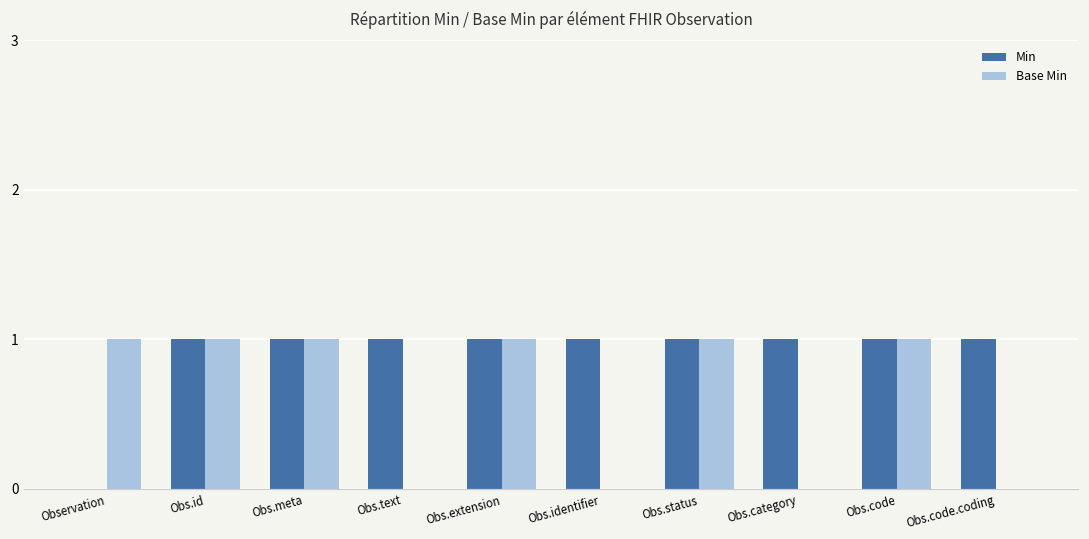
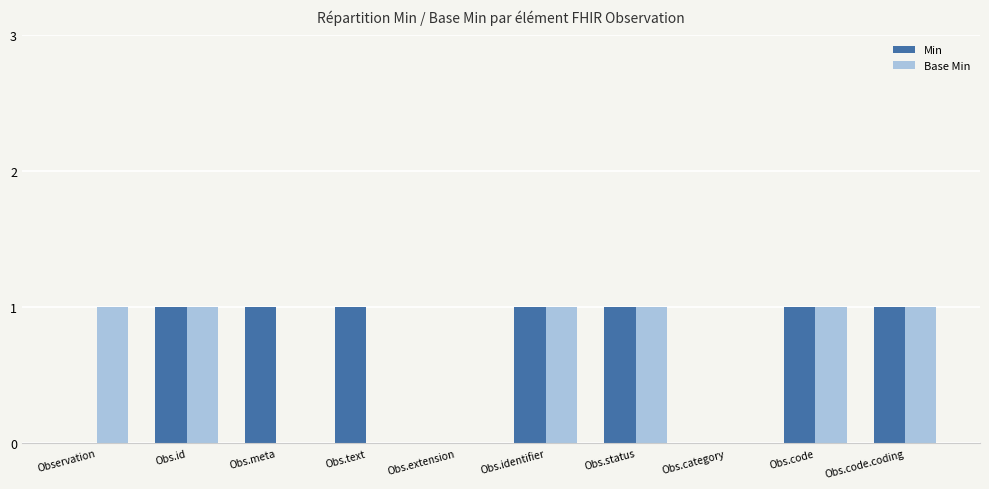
  {
    "Min": {
      "Observation": 0,
      "Obs.id": 1,
      "Obs.meta": 1,
      "Obs.text": 1,
-     "Obs.extension": 1,
+     "Obs.extension": 0,
      "Obs.identifier": 1,
      "Obs.status": 1,
-     "Obs.category": 1,
+     "Obs.category": 0,
      "Obs.code": 1,
      "Obs.code.coding": 1
    },
    "Base Min": {
      "Observation": 1,
      "Obs.id": 1,
-     "Obs.meta": 1,
+     "Obs.meta": 0,
      "Obs.text": 0,
-     "Obs.extension": 1,
-     "Obs.identifier": 0,
+     "Obs.extension": 0,
+     "Obs.identifier": 1,
      "Obs.status": 1,
      "Obs.category": 0,
      "Obs.code": 1,
-     "Obs.code.coding": 0
+     "Obs.code.coding": 1
    }
  }
